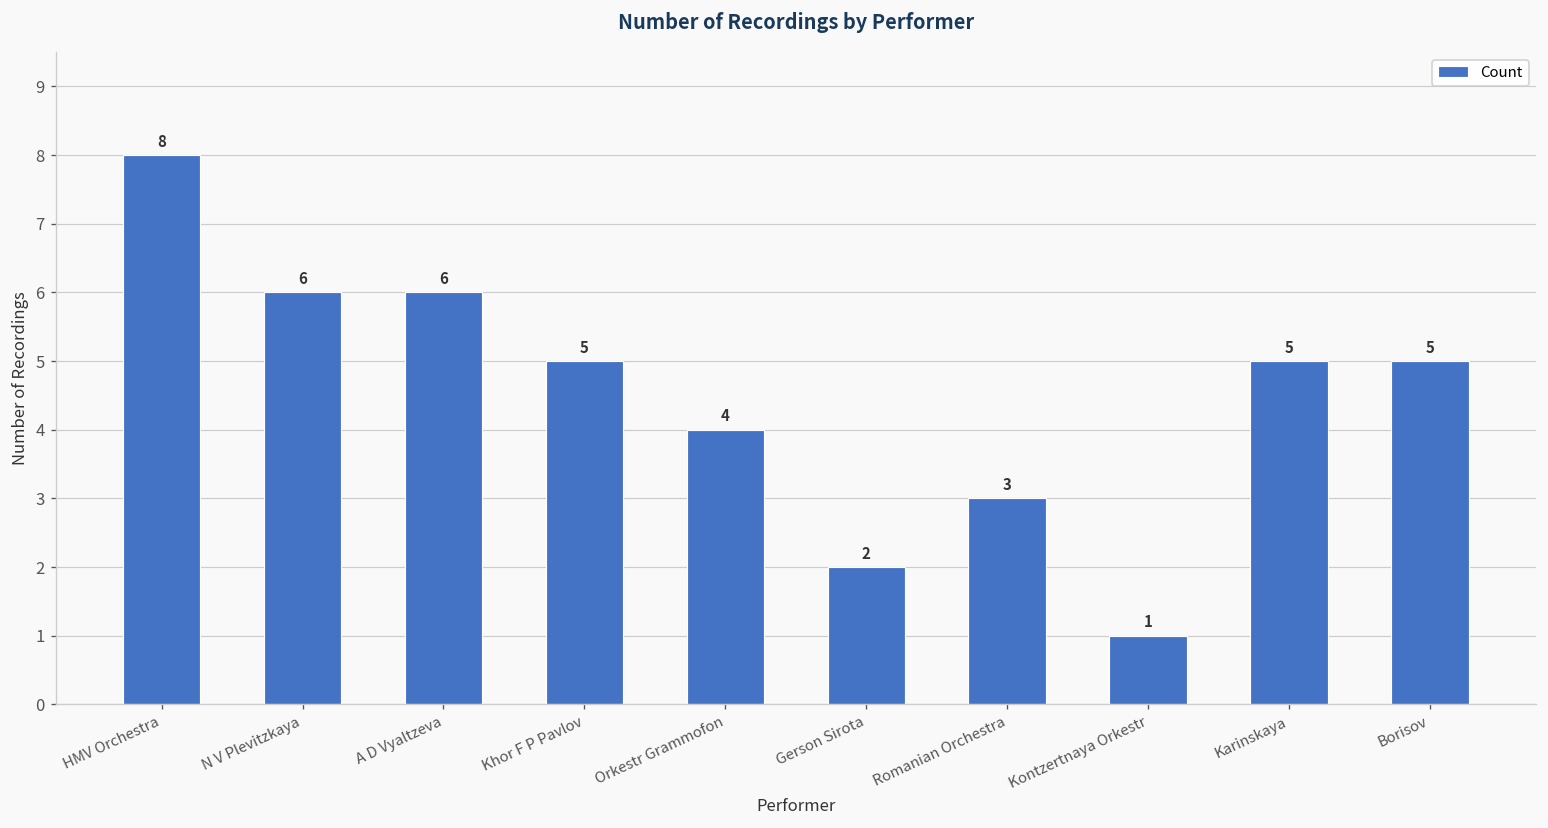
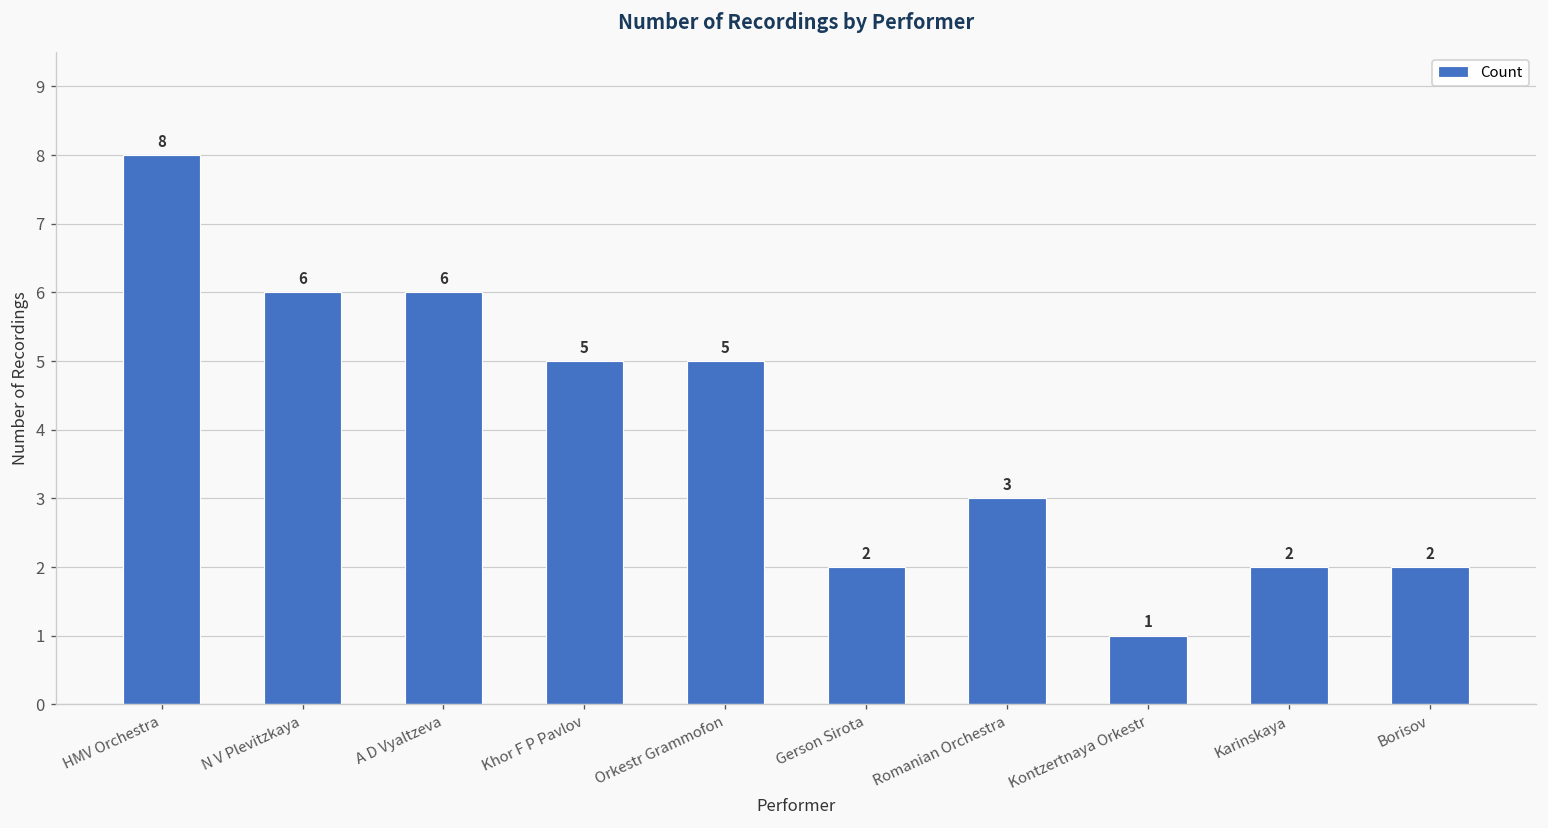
  {
    "HMV Orchestra": 8,
    "N V Plevitzkaya": 6,
    "A D Vyaltzeva": 6,
    "Khor F P Pavlov": 5,
-   "Orkestr Grammofon": 4,
+   "Orkestr Grammofon": 5,
    "Gerson Sirota": 2,
    "Romanian Orchestra": 3,
    "Kontzertnaya Orkestr": 1,
-   "Karinskaya": 5,
-   "Borisov": 5
+   "Karinskaya": 2,
+   "Borisov": 2
  }
